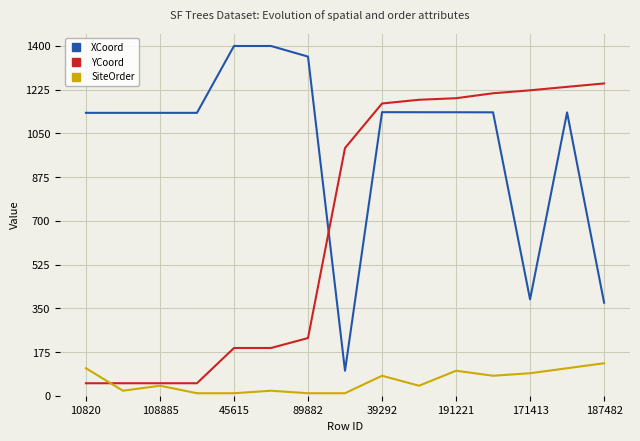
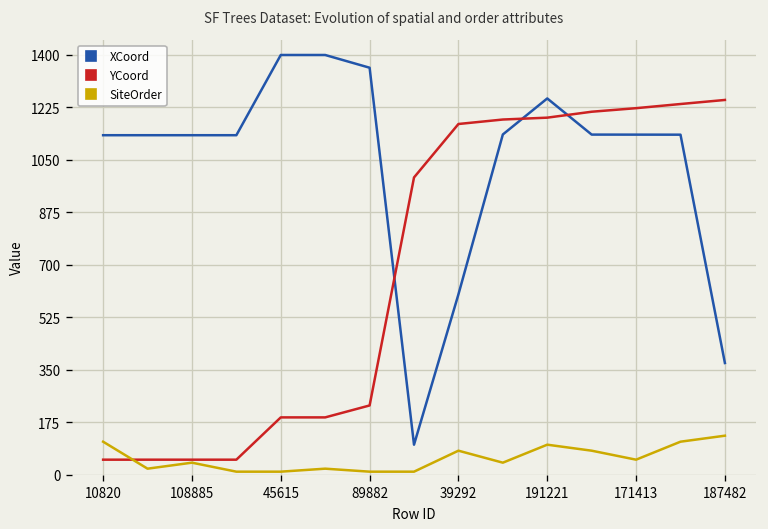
  {
    "XCoord": {
      "10820": 1130,
      "108885": 1130,
      "45615": 1400,
      "89882": 1360,
-     "39292": 1140,
-     "191221": 1130,
-     "171413": 390,
+     "39292": 600,
+     "191221": 1260,
+     "171413": 1130,
      "187482": 370
    },
    "YCoord": {
      "10820": 50,
      "45615": 190,
      "89882": 230,
      "39292": 1170,
      "191221": 1190,
      "171413": 1220,
      "187482": 1250
    },
    "SiteOrder": {
      "10820": 110,
      "45615": 10,
      "89882": 10,
      "39292": 80,
      "191221": 100,
-     "171413": 90,
+     "171413": 50,
      "187482": 130
    }
  }
